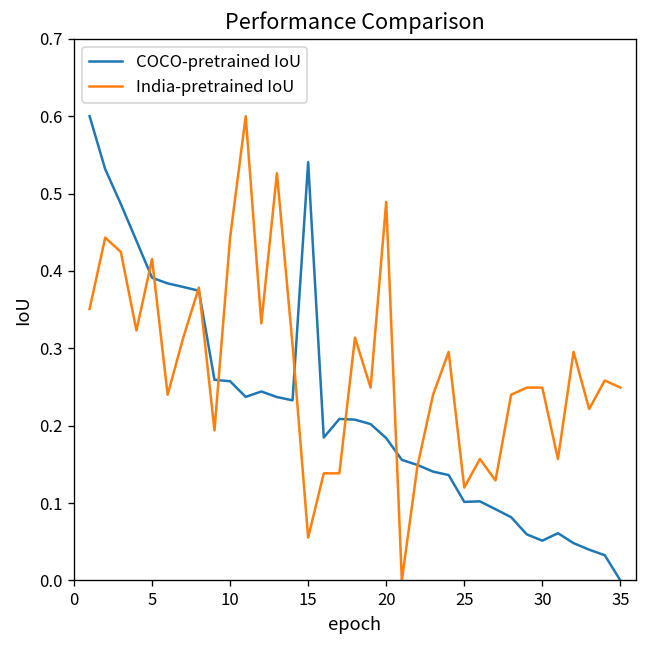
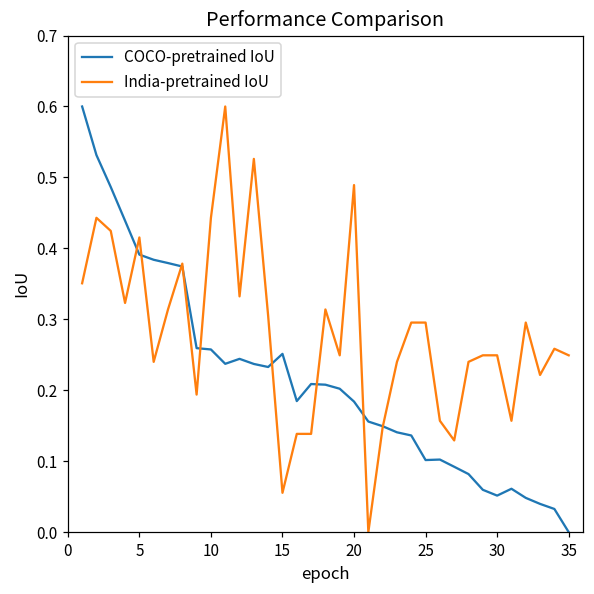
  {
    "COCO-pretrained IoU": {
      "5": 0.39,
      "10": 0.26,
-     "15": 0.54,
+     "15": 0.25,
      "20": 0.18,
      "25": 0.10,
      "30": 0.05,
      "35": 0.00
    },
    "India-pretrained IoU": {
      "5": 0.42,
      "10": 0.44,
      "15": 0.06,
      "20": 0.49,
-     "25": 0.12,
+     "25": 0.30,
      "30": 0.25,
      "35": 0.25
    }
  }
